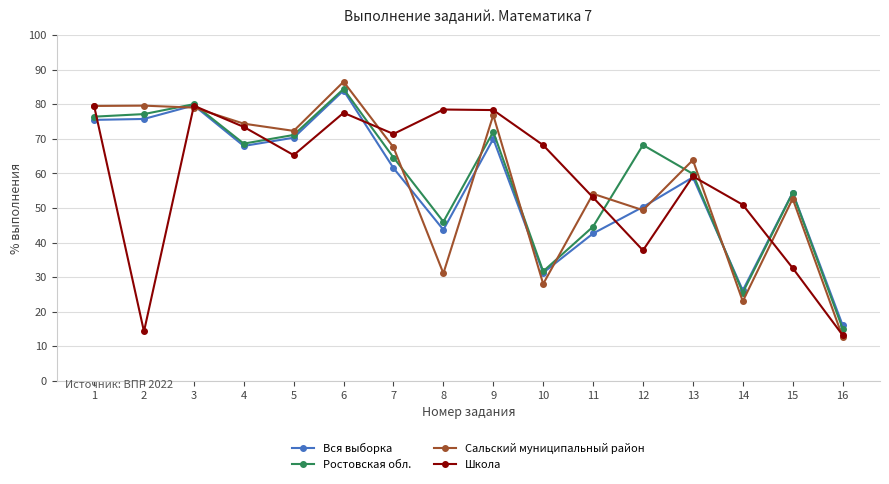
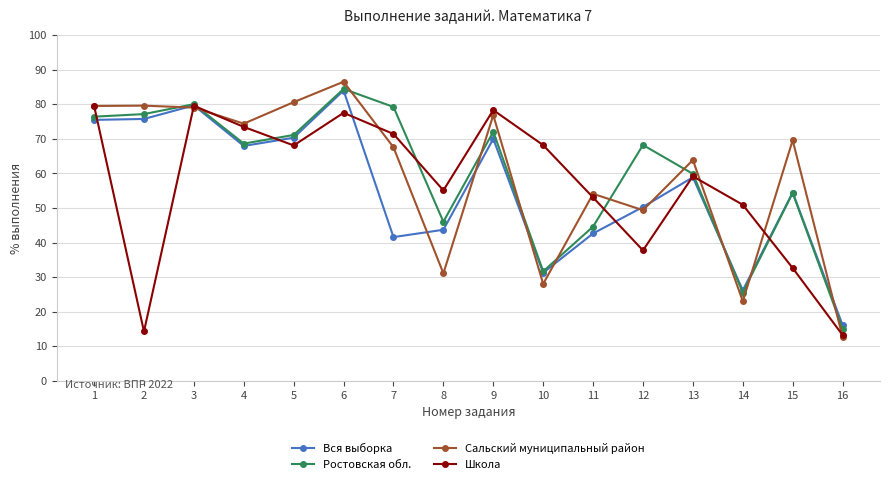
  {
    "Вся выборка": {
      "1": 76,
      "2": 76,
      "5": 70,
-     "7": 62,
+     "7": 42,
      "8": 44,
      "9": 70,
      "11": 43,
      "12": 50,
      "16": 16
    },
    "Ростовская обл.": {
      "1": 76,
      "2": 77,
      "5": 71,
-     "7": 65,
+     "7": 79,
      "8": 46,
      "9": 72,
      "11": 45,
      "12": 68,
      "16": 15
    },
    "Сальский муниципальный район": {
      "2": 80,
      "4": 74,
-     "5": 72,
+     "5": 81,
      "6": 87,
      "7": 68,
      "8": 31,
      "9": 77,
      "10": 28,
      "11": 54,
      "12": 49,
      "13": 64,
      "14": 23,
-     "15": 53
+     "15": 70
    },
    "Школа": {
      "2": 14,
      "4": 73,
-     "5": 65,
+     "5": 68,
      "6": 78,
      "7": 71,
-     "8": 79,
+     "8": 55,
      "9": 78,
      "10": 68,
      "11": 53,
      "12": 38,
      "14": 51,
      "15": 33
    }
  }
